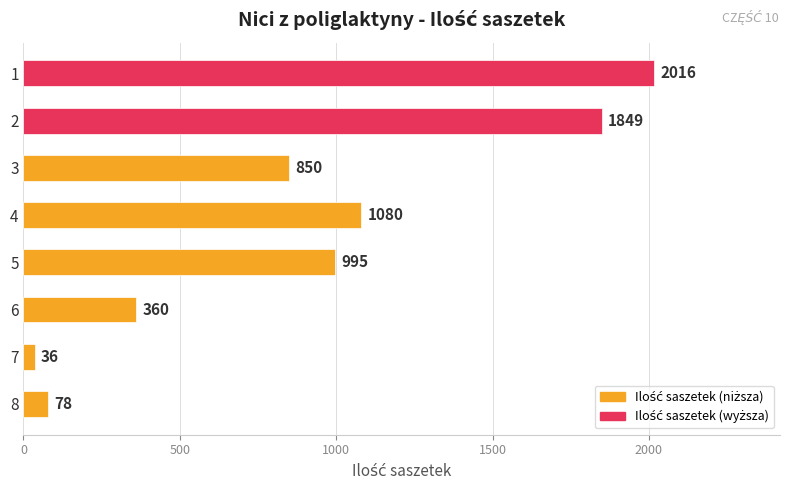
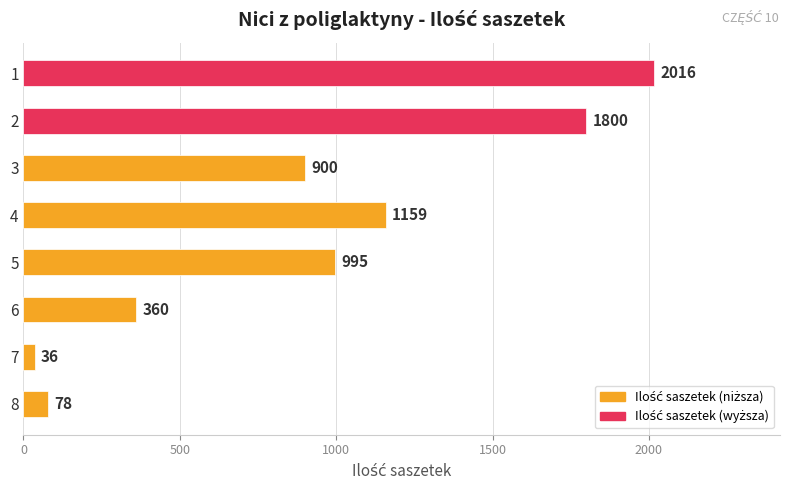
  {
    "1": 2016,
-   "2": 1849,
-   "3": 850,
-   "4": 1080,
+   "2": 1800,
+   "3": 900,
+   "4": 1159,
    "5": 995,
    "6": 360,
    "7": 36,
    "8": 78
  }
